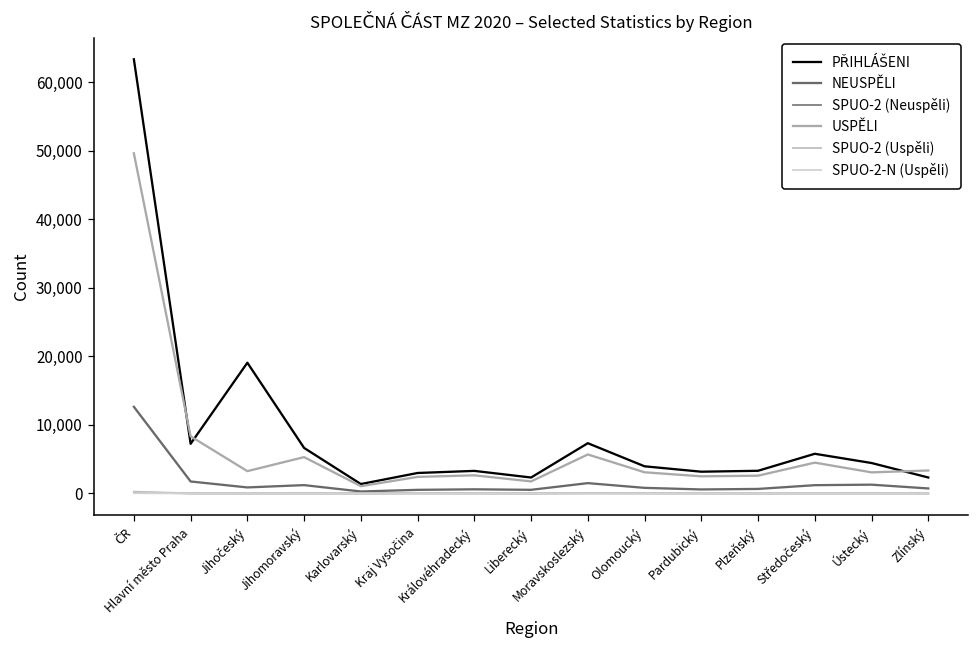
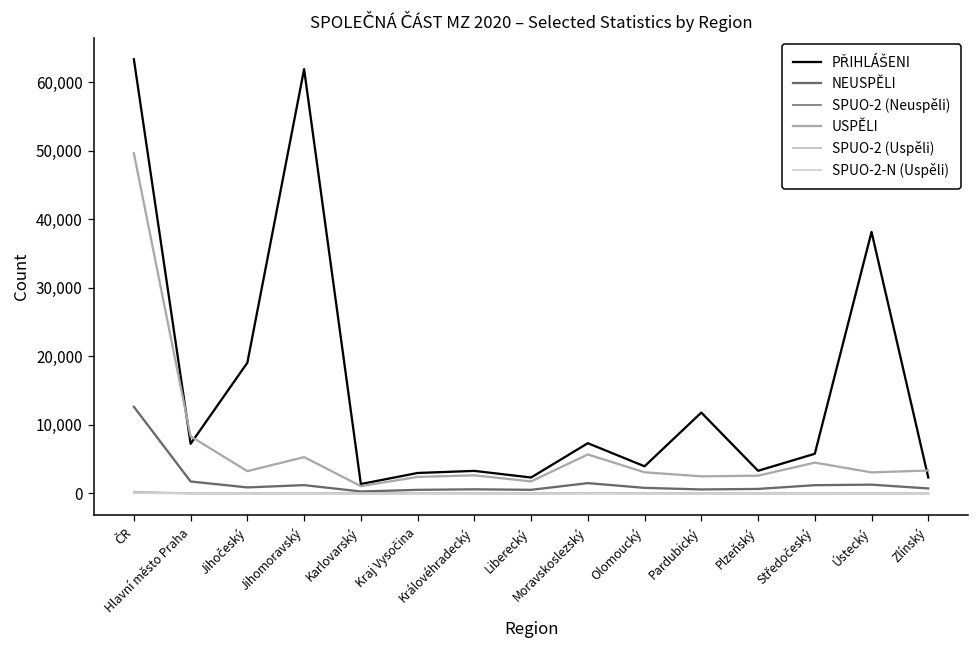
  {
    "PŘIHLÁŠENI": {
      "ČR": "63,000",
      "Hlavní město Praha": "7,000",
      "Jihočeský": "19,000",
-     "Jihomoravský": "7,000",
+     "Jihomoravský": "62,000",
      "Kraj Vysočina": "3,000",
      "Královéhradecký": "3,000",
      "Liberecký": "2,000",
      "Moravskoslezský": "7,000",
      "Olomoucký": "4,000",
-     "Pardubický": "3,000",
+     "Pardubický": "12,000",
      "Plzeňský": "3,000",
      "Středočeský": "6,000",
-     "Ústecký": "4,000",
+     "Ústecký": "38,000",
      "Zlínský": "2,000"
    }
  }
